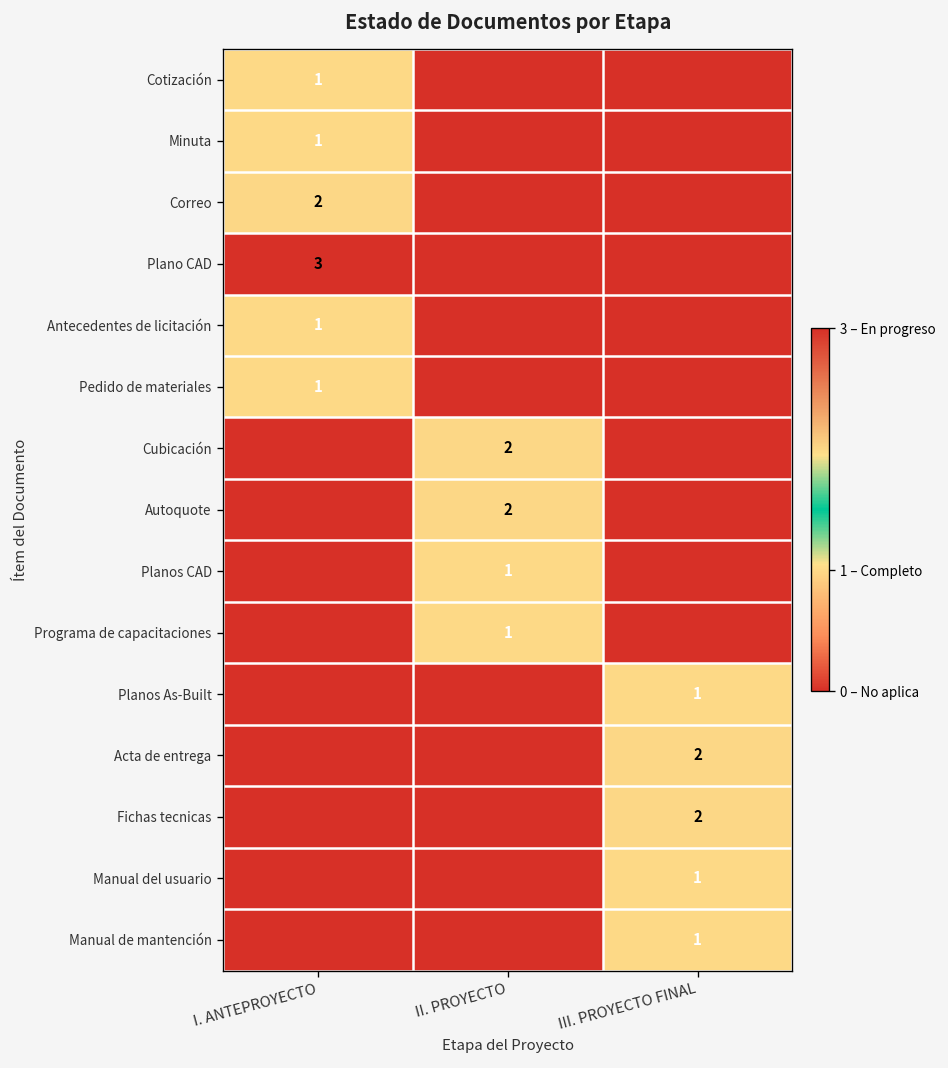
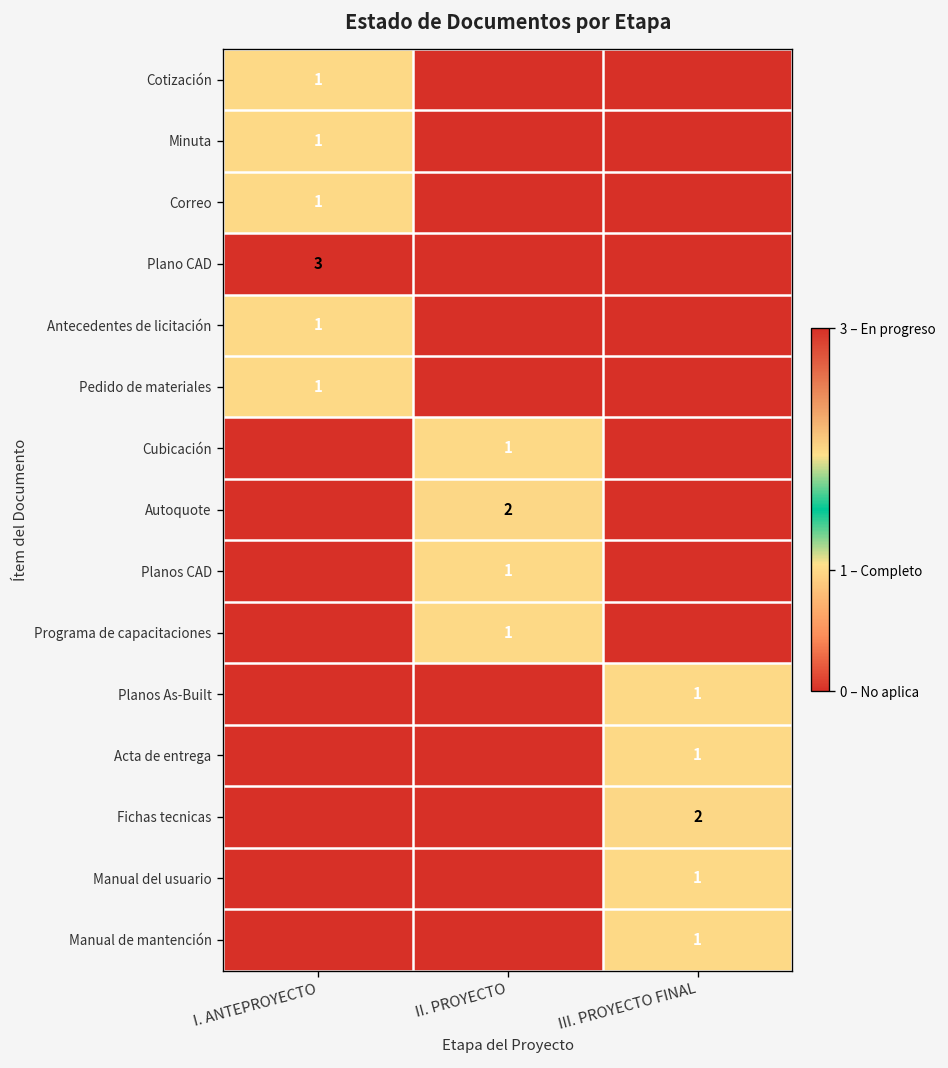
  {
    "Cotización": {
      "I. ANTEPROYECTO": 1
    },
    "Minuta": {
      "I. ANTEPROYECTO": 1
    },
    "Correo": {
-     "I. ANTEPROYECTO": 2
+     "I. ANTEPROYECTO": 1
    },
    "Plano CAD": {
      "I. ANTEPROYECTO": 3
    },
    "Antecedentes de licitación": {
      "I. ANTEPROYECTO": 1
    },
    "Pedido de materiales": {
      "I. ANTEPROYECTO": 1
    },
    "Cubicación": {
-     "II. PROYECTO": 2
+     "II. PROYECTO": 1
    },
    "Autoquote": {
      "II. PROYECTO": 2
    },
    "Planos CAD": {
      "II. PROYECTO": 1
    },
    "Programa de capacitaciones": {
      "II. PROYECTO": 1
    },
    "Planos As-Built": {
      "III. PROYECTO FINAL": 1
    },
    "Acta de entrega": {
-     "III. PROYECTO FINAL": 2
+     "III. PROYECTO FINAL": 1
    },
    "Fichas tecnicas": {
      "III. PROYECTO FINAL": 2
    },
    "Manual del usuario": {
      "III. PROYECTO FINAL": 1
    },
    "Manual de mantención": {
      "III. PROYECTO FINAL": 1
    }
  }
